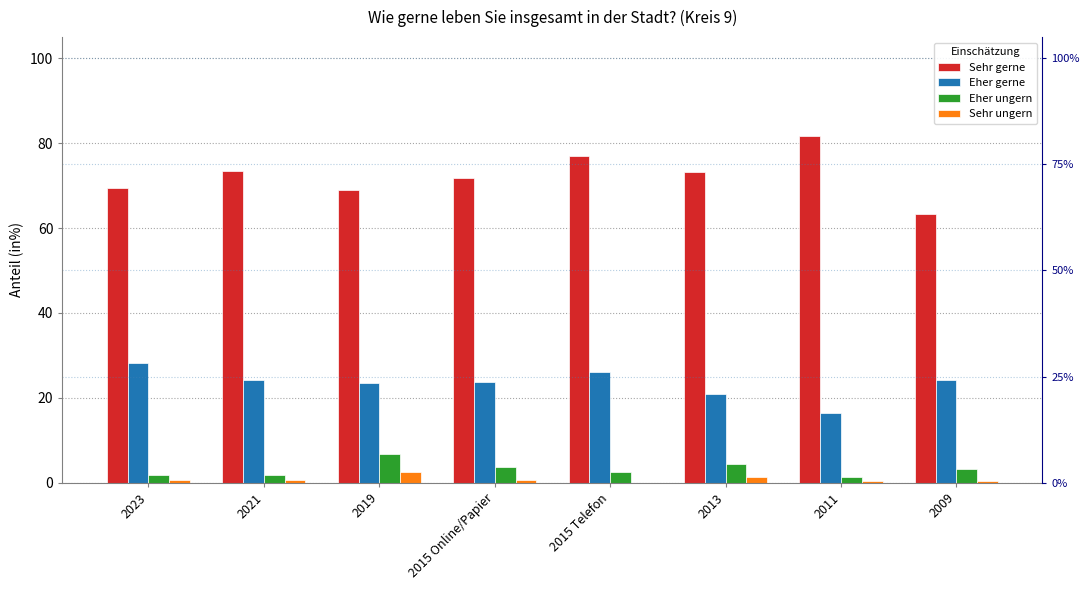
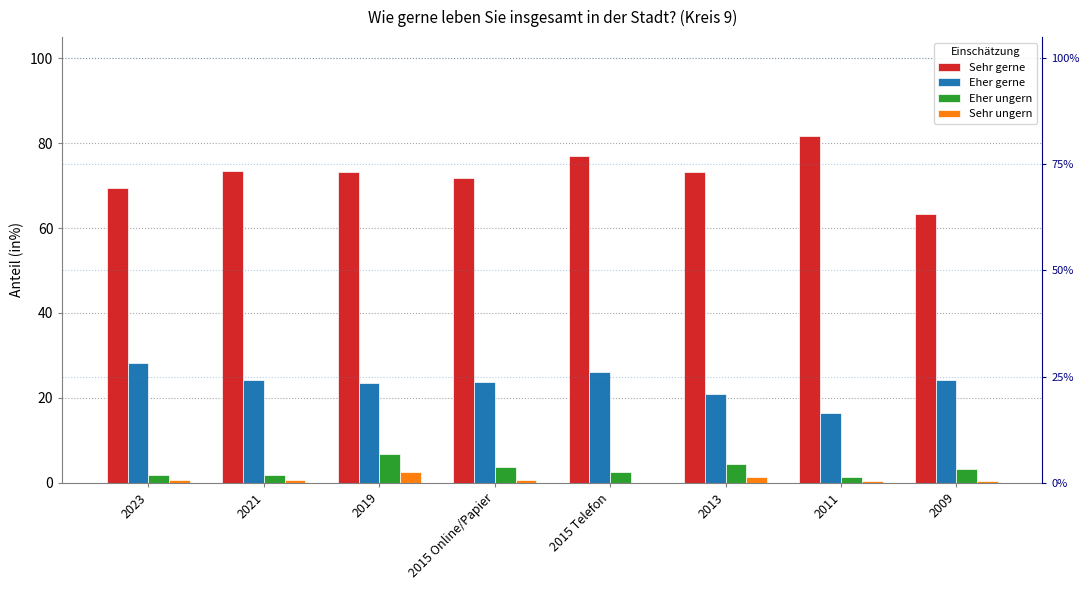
  {
    "Sehr gerne": {
      "2023": 70,
      "2021": 74,
-     "2019": 69,
+     "2019": 73,
      "2015 Online/Papier": 72,
      "2015 Telefon": 77,
      "2013": 73,
      "2011": 82,
      "2009": 63
    },
    "Eher gerne": {
      "2023": 28,
      "2021": 24,
      "2019": 24,
      "2015 Online/Papier": 24,
      "2015 Telefon": 26,
      "2013": 21,
      "2011": 17,
      "2009": 24
    },
    "Eher ungern": {
      "2023": 2,
      "2021": 2,
      "2019": 7,
      "2015 Online/Papier": 4,
      "2015 Telefon": 2,
      "2013": 4,
      "2011": 1,
      "2009": 3
    },
    "Sehr ungern": {
      "2023": 1,
      "2021": 1,
      "2019": 3,
      "2015 Online/Papier": 1,
      "2015 Telefon": 0,
      "2013": 1
    }
  }
